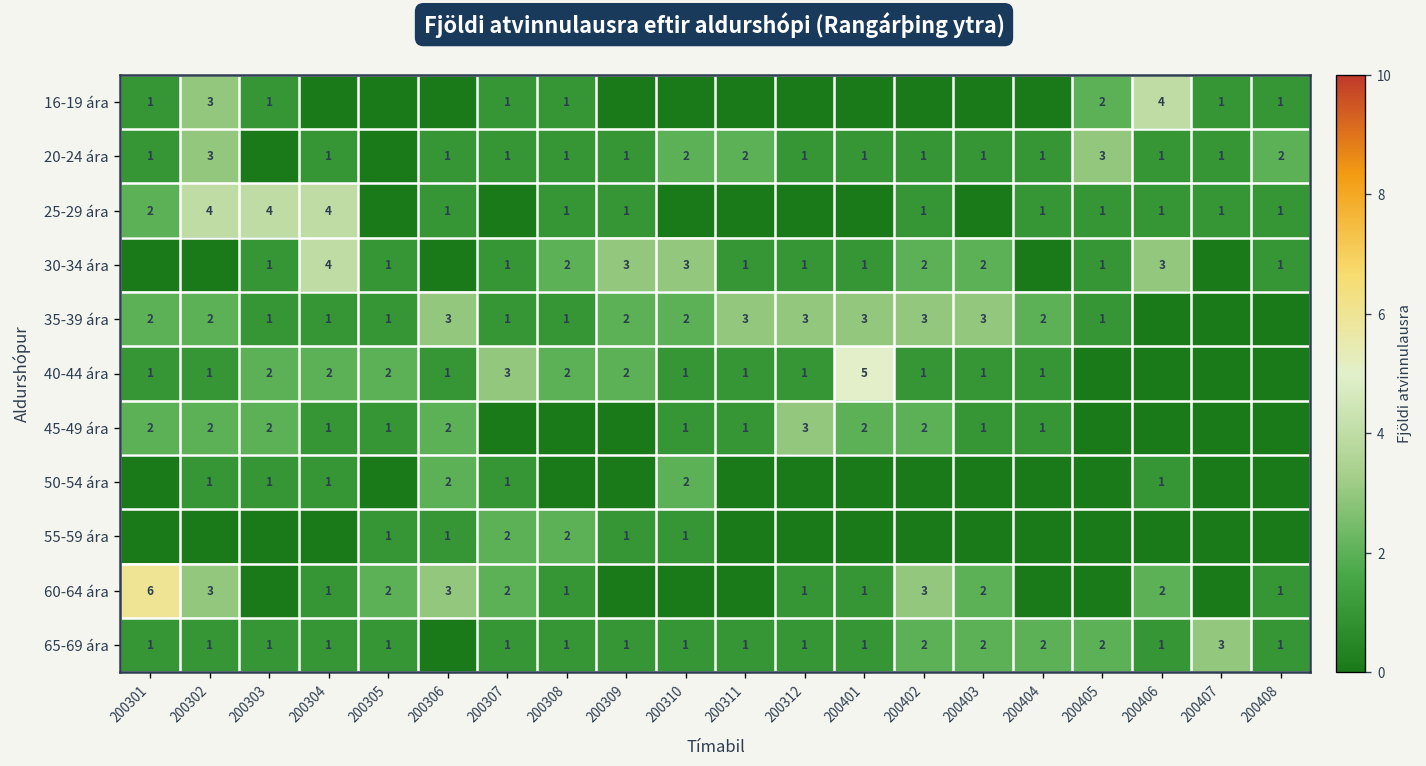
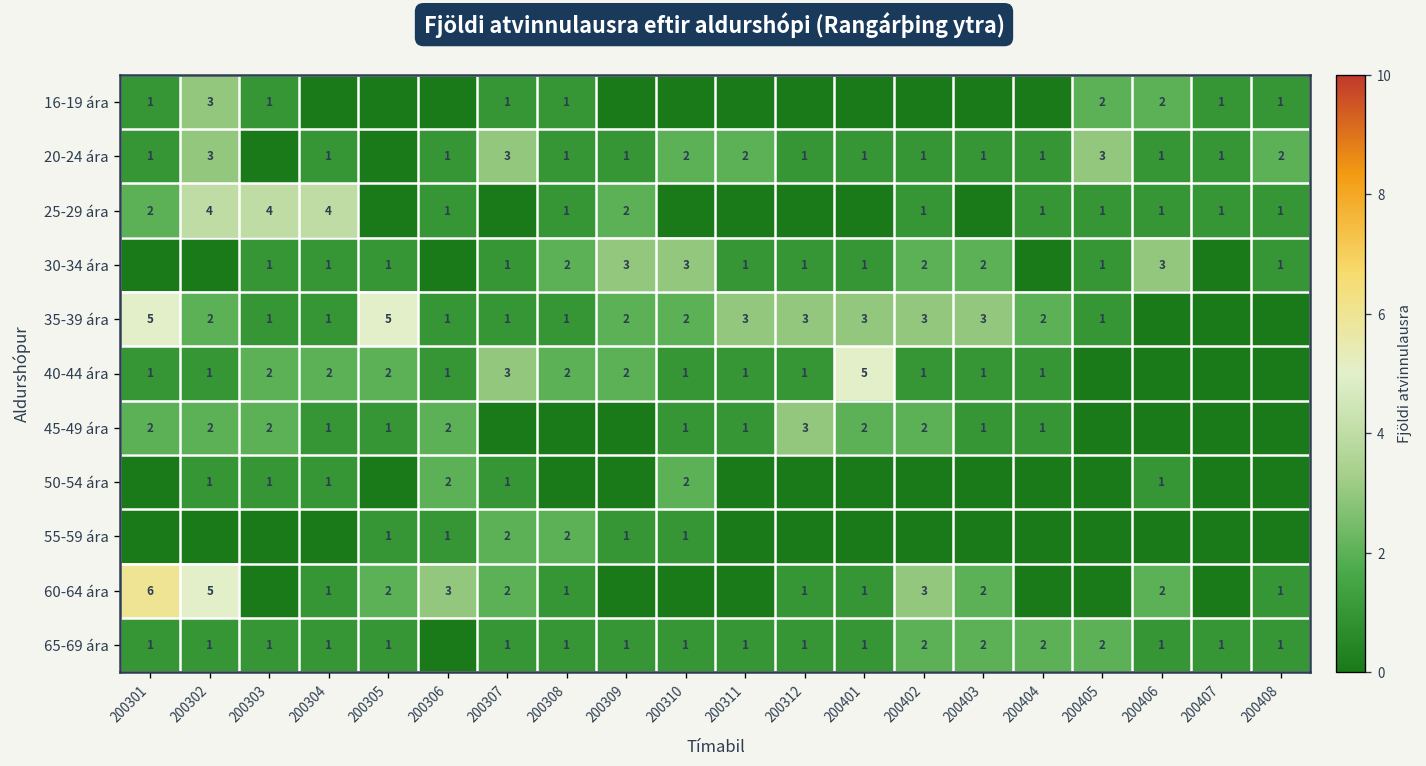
  {
    "16-19 ára": {
      "200301": 1,
      "200302": 3,
      "200303": 1,
      "200307": 1,
      "200308": 1,
      "200405": 2,
-     "200406": 4,
+     "200406": 2,
      "200407": 1,
      "200408": 1
    },
    "20-24 ára": {
      "200301": 1,
      "200302": 3,
      "200304": 1,
      "200306": 1,
-     "200307": 1,
+     "200307": 3,
      "200308": 1,
      "200309": 1,
      "200310": 2,
      "200311": 2,
      "200312": 1,
      "200401": 1,
      "200402": 1,
      "200403": 1,
      "200404": 1,
      "200405": 3,
      "200406": 1,
      "200407": 1,
      "200408": 2
    },
    "25-29 ára": {
      "200301": 2,
      "200302": 4,
      "200303": 4,
      "200304": 4,
      "200306": 1,
      "200308": 1,
-     "200309": 1,
+     "200309": 2,
      "200402": 1,
      "200404": 1,
      "200405": 1,
      "200406": 1,
      "200407": 1,
      "200408": 1
    },
    "30-34 ára": {
      "200303": 1,
-     "200304": 4,
+     "200304": 1,
      "200305": 1,
      "200307": 1,
      "200308": 2,
      "200309": 3,
      "200310": 3,
      "200311": 1,
      "200312": 1,
      "200401": 1,
      "200402": 2,
      "200403": 2,
      "200405": 1,
      "200406": 3,
      "200408": 1
    },
    "35-39 ára": {
-     "200301": 2,
+     "200301": 5,
      "200302": 2,
      "200303": 1,
      "200304": 1,
-     "200305": 1,
-     "200306": 3,
+     "200305": 5,
+     "200306": 1,
      "200307": 1,
      "200308": 1,
      "200309": 2,
      "200310": 2,
      "200311": 3,
      "200312": 3,
      "200401": 3,
      "200402": 3,
      "200403": 3,
      "200404": 2,
      "200405": 1
    },
    "40-44 ára": {
      "200301": 1,
      "200302": 1,
      "200303": 2,
      "200304": 2,
      "200305": 2,
      "200306": 1,
      "200307": 3,
      "200308": 2,
      "200309": 2,
      "200310": 1,
      "200311": 1,
      "200312": 1,
      "200401": 5,
      "200402": 1,
      "200403": 1,
      "200404": 1
    },
    "45-49 ára": {
      "200301": 2,
      "200302": 2,
      "200303": 2,
      "200304": 1,
      "200305": 1,
      "200306": 2,
      "200310": 1,
      "200311": 1,
      "200312": 3,
      "200401": 2,
      "200402": 2,
      "200403": 1,
      "200404": 1
    },
    "50-54 ára": {
      "200302": 1,
      "200303": 1,
      "200304": 1,
      "200306": 2,
      "200307": 1,
      "200310": 2,
      "200406": 1
    },
    "55-59 ára": {
      "200305": 1,
      "200306": 1,
      "200307": 2,
      "200308": 2,
      "200309": 1,
      "200310": 1
    },
    "60-64 ára": {
      "200301": 6,
-     "200302": 3,
+     "200302": 5,
      "200304": 1,
      "200305": 2,
      "200306": 3,
      "200307": 2,
      "200308": 1,
      "200312": 1,
      "200401": 1,
      "200402": 3,
      "200403": 2,
      "200406": 2,
      "200408": 1
    },
    "65-69 ára": {
      "200301": 1,
      "200302": 1,
      "200303": 1,
      "200304": 1,
      "200305": 1,
      "200307": 1,
      "200308": 1,
      "200309": 1,
      "200310": 1,
      "200311": 1,
      "200312": 1,
      "200401": 1,
      "200402": 2,
      "200403": 2,
      "200404": 2,
      "200405": 2,
      "200406": 1,
-     "200407": 3,
+     "200407": 1,
      "200408": 1
    }
  }
